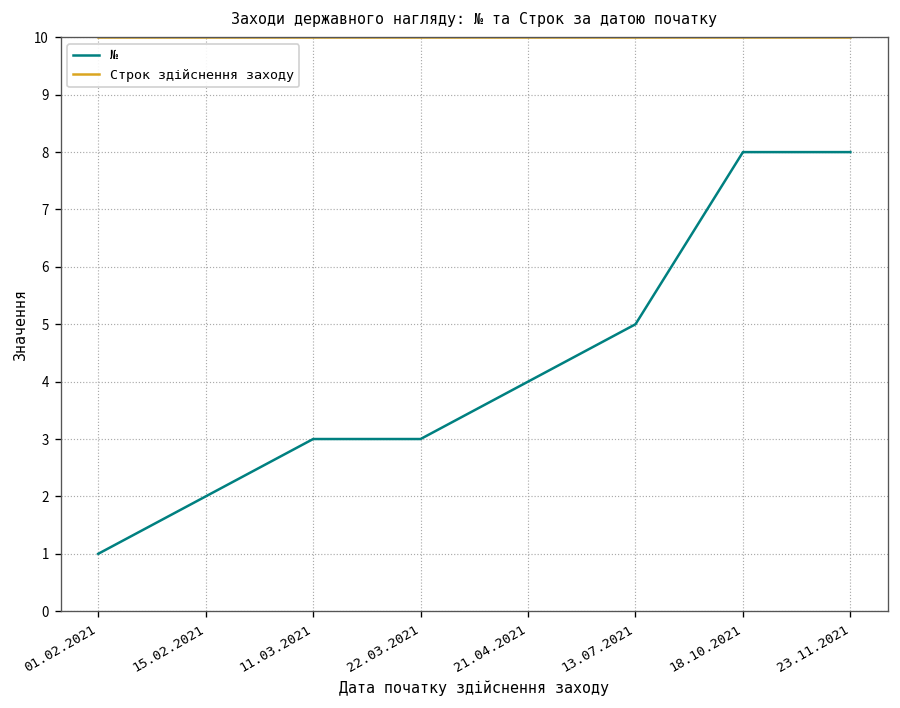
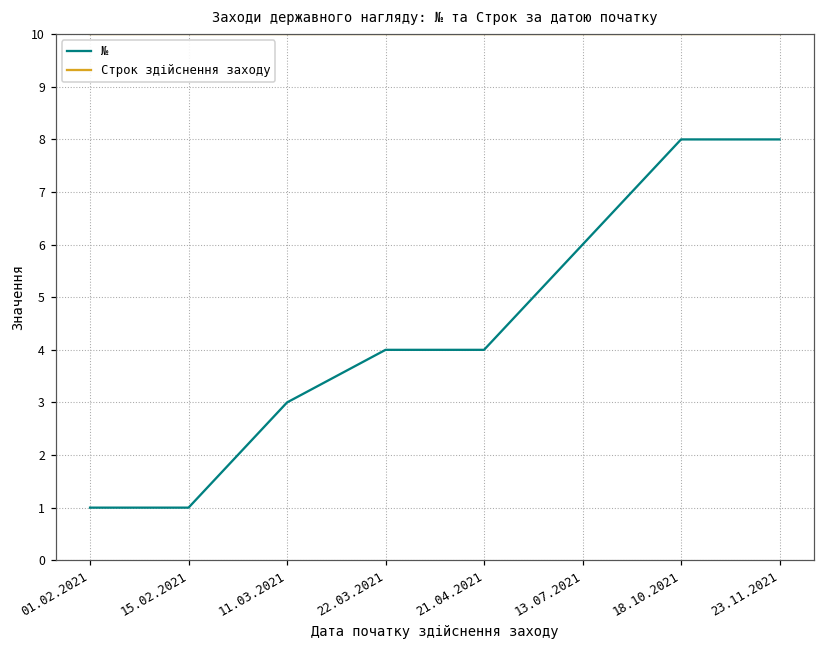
  {
    "№": {
      "01.02.2021": 1,
-     "15.02.2021": 2,
+     "15.02.2021": 1,
      "11.03.2021": 3,
-     "22.03.2021": 3,
+     "22.03.2021": 4,
      "21.04.2021": 4,
-     "13.07.2021": 5,
+     "13.07.2021": 6,
      "18.10.2021": 8,
      "23.11.2021": 8
    },
    "Строк здійснення заходу": {
      "01.02.2021": 10,
      "15.02.2021": 10,
      "11.03.2021": 10,
      "22.03.2021": 10,
      "21.04.2021": 10,
      "13.07.2021": 10,
      "18.10.2021": 10,
      "23.11.2021": 10
    }
  }
